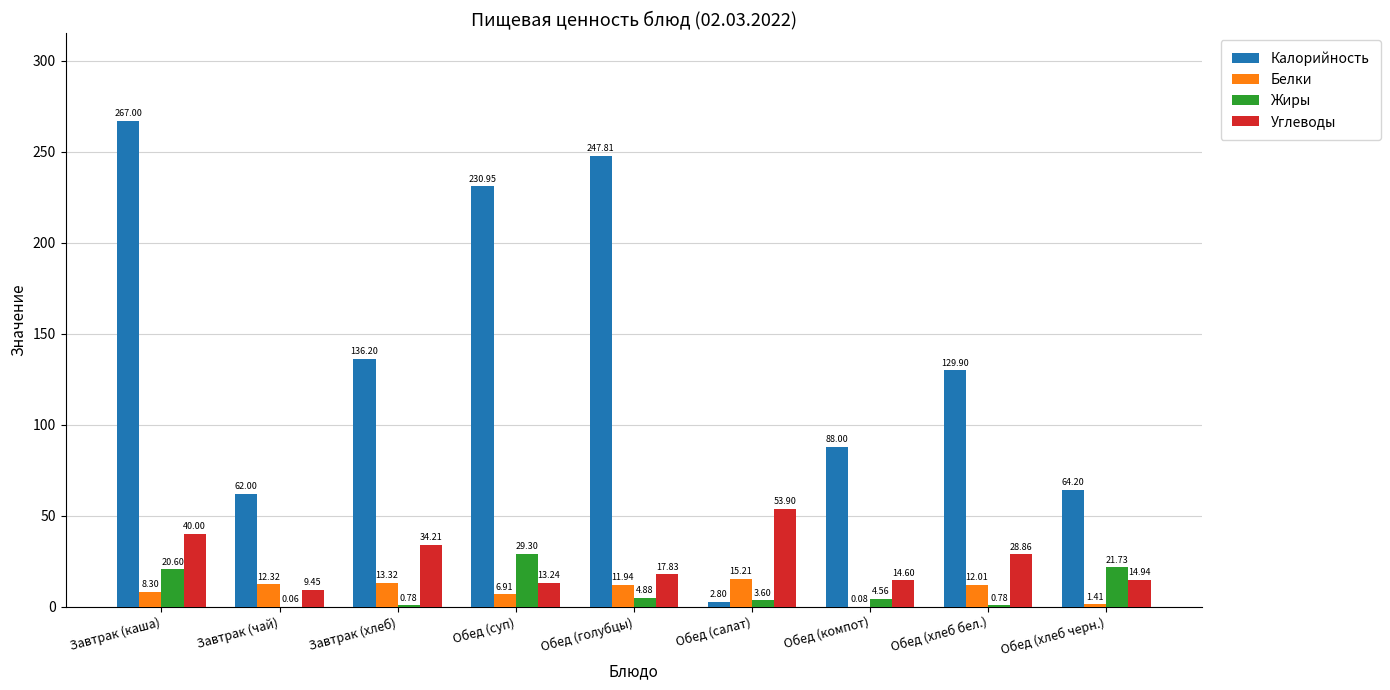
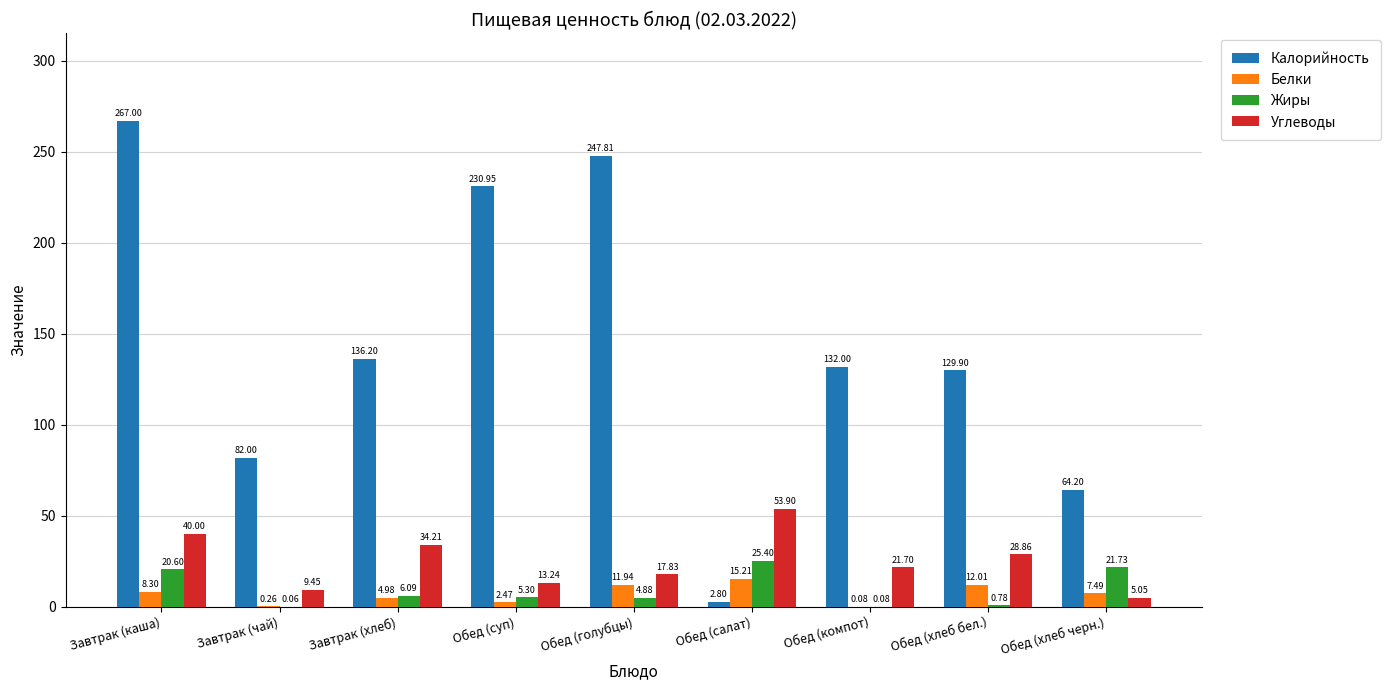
  {
    "Калорийность": {
      "Завтрак (каша)": 267.00,
-     "Завтрак (чай)": 62.00,
+     "Завтрак (чай)": 82.00,
      "Завтрак (хлеб)": 136.20,
      "Обед (суп)": 230.95,
      "Обед (голубцы)": 247.81,
      "Обед (салат)": 2.80,
-     "Обед (компот)": 88.00,
+     "Обед (компот)": 132.00,
      "Обед (хлеб бел.)": 129.90,
      "Обед (хлеб черн.)": 64.20
    },
    "Белки": {
      "Завтрак (каша)": 8.30,
-     "Завтрак (чай)": 12.32,
-     "Завтрак (хлеб)": 13.32,
-     "Обед (суп)": 6.91,
+     "Завтрак (чай)": 0.26,
+     "Завтрак (хлеб)": 4.98,
+     "Обед (суп)": 2.47,
      "Обед (голубцы)": 11.94,
      "Обед (салат)": 15.21,
      "Обед (компот)": 0.08,
      "Обед (хлеб бел.)": 12.01,
-     "Обед (хлеб черн.)": 1.41
+     "Обед (хлеб черн.)": 7.49
    },
    "Жиры": {
      "Завтрак (каша)": 20.60,
      "Завтрак (чай)": 0.06,
-     "Завтрак (хлеб)": 0.78,
-     "Обед (суп)": 29.30,
+     "Завтрак (хлеб)": 6.09,
+     "Обед (суп)": 5.30,
      "Обед (голубцы)": 4.88,
-     "Обед (салат)": 3.60,
-     "Обед (компот)": 4.56,
+     "Обед (салат)": 25.40,
+     "Обед (компот)": 0.08,
      "Обед (хлеб бел.)": 0.78,
      "Обед (хлеб черн.)": 21.73
    },
    "Углеводы": {
      "Завтрак (каша)": 40.00,
      "Завтрак (чай)": 9.45,
      "Завтрак (хлеб)": 34.21,
      "Обед (суп)": 13.24,
      "Обед (голубцы)": 17.83,
      "Обед (салат)": 53.90,
-     "Обед (компот)": 14.60,
+     "Обед (компот)": 21.70,
      "Обед (хлеб бел.)": 28.86,
-     "Обед (хлеб черн.)": 14.94
+     "Обед (хлеб черн.)": 5.05
    }
  }
